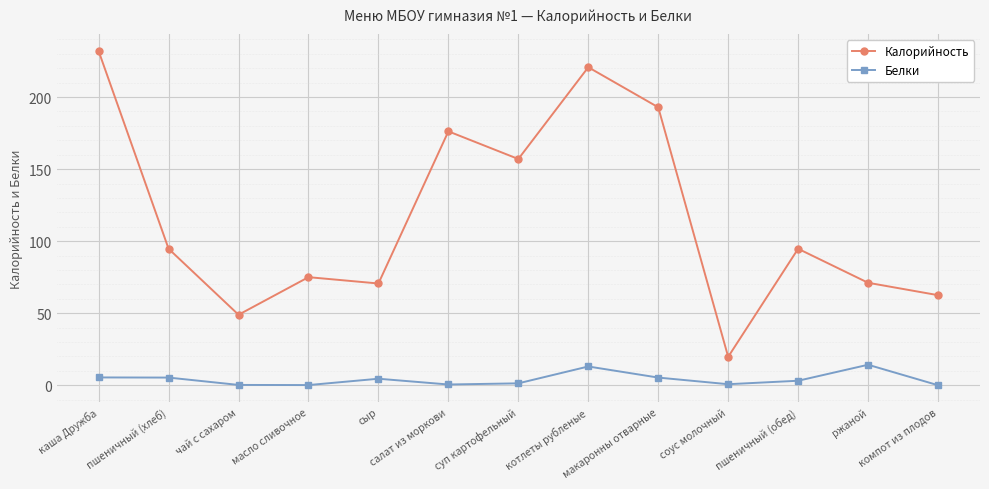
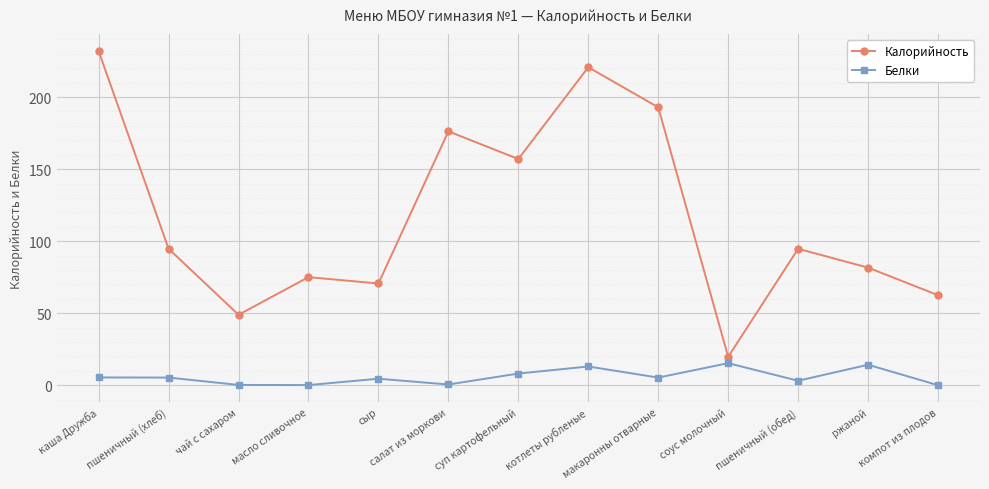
  {
    "Калорийность": {
      "каша Дружба": 232,
      "пшеничный (хлеб)": 95,
      "чай с сахаром": 49,
      "масло сливочное": 75,
      "сыр": 71,
      "салат из моркови": 176,
      "суп картофельный": 157,
      "котлеты рубленые": 221,
      "макаронны отварные": 193,
      "соус молочный": 20,
      "пшеничный (обед)": 95,
-     "ржаной": 71,
+     "ржаной": 82,
      "компот из плодов": 63
    },
    "Белки": {
      "каша Дружба": 5,
      "пшеничный (хлеб)": 5,
      "чай с сахаром": 0,
      "масло сливочное": 0,
      "сыр": 5,
      "салат из моркови": 1,
-     "суп картофельный": 1,
+     "суп картофельный": 8,
      "котлеты рубленые": 13,
      "макаронны отварные": 5,
-     "соус молочный": 1,
+     "соус молочный": 15,
      "пшеничный (обед)": 3,
      "ржаной": 14,
      "компот из плодов": 0
    }
  }
